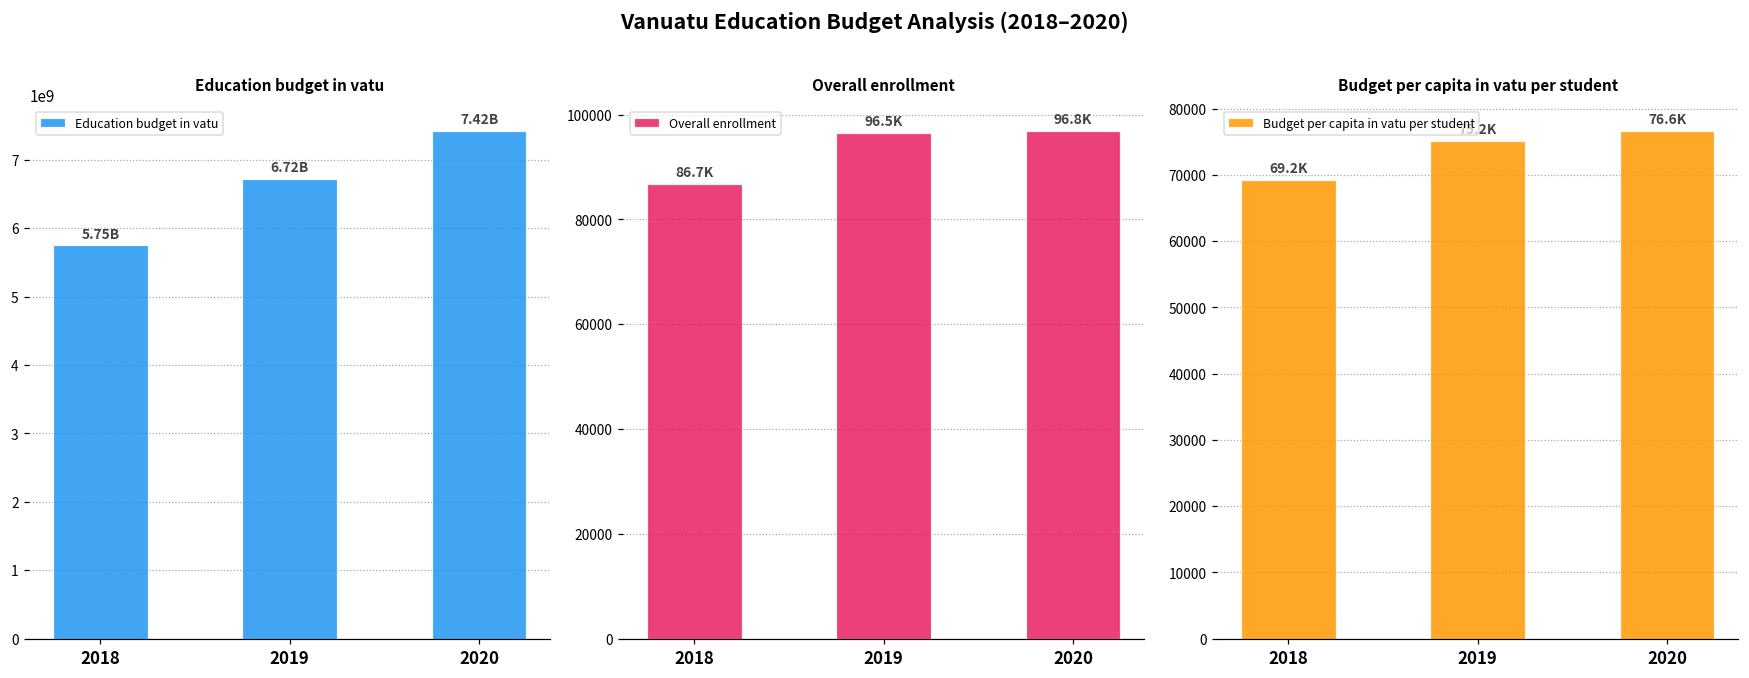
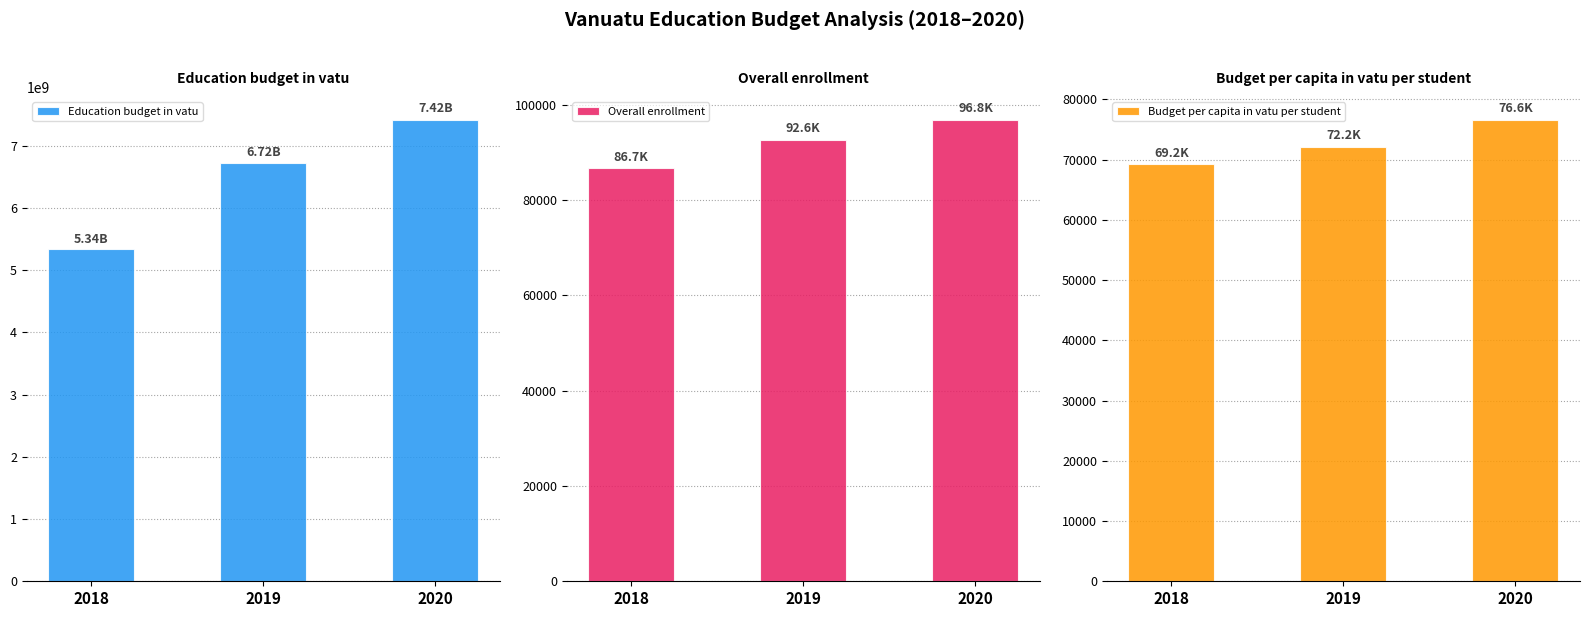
  {
    "Education budget in vatu": {
-     "2018": "5.75B",
+     "2018": "5.34B",
      "2019": "6.72B",
      "2020": "7.42B"
    },
    "Overall enrollment": {
      "2018": "86.7K",
-     "2019": "96.5K",
+     "2019": "92.6K",
      "2020": "96.8K"
    },
    "Budget per capita in vatu per student": {
-     "2019": "75000"
+     "2019": "72000"
    }
  }
